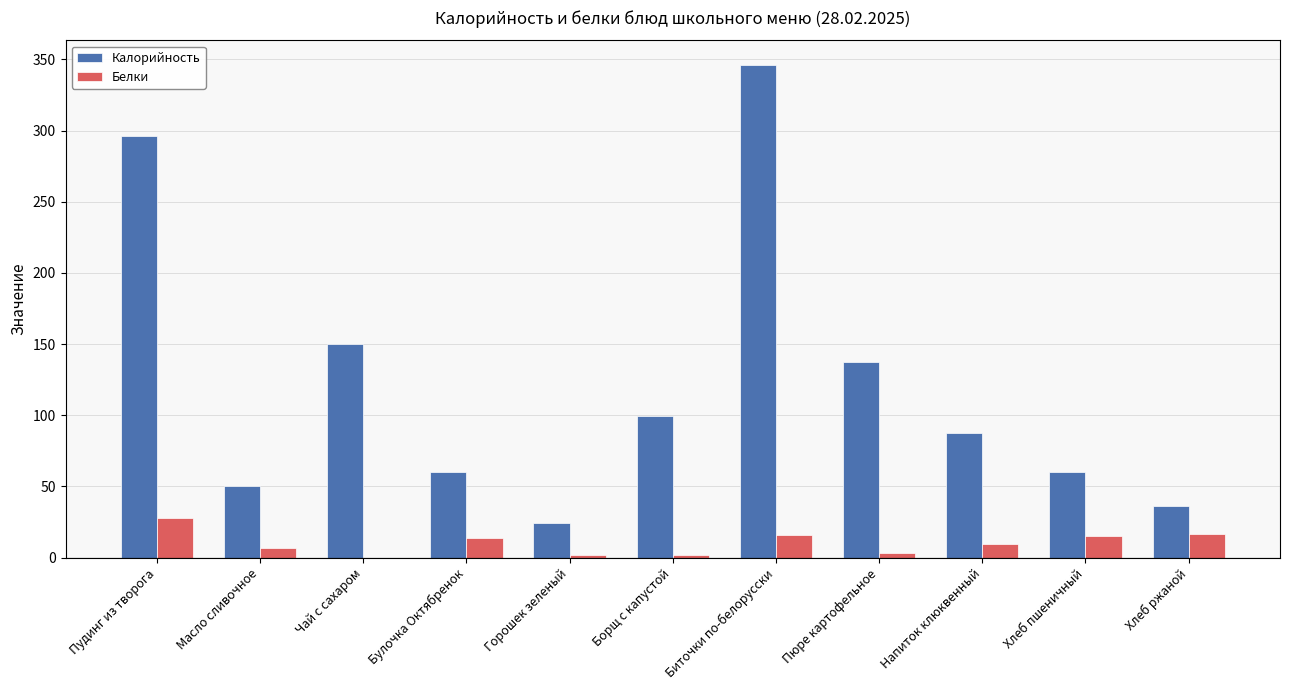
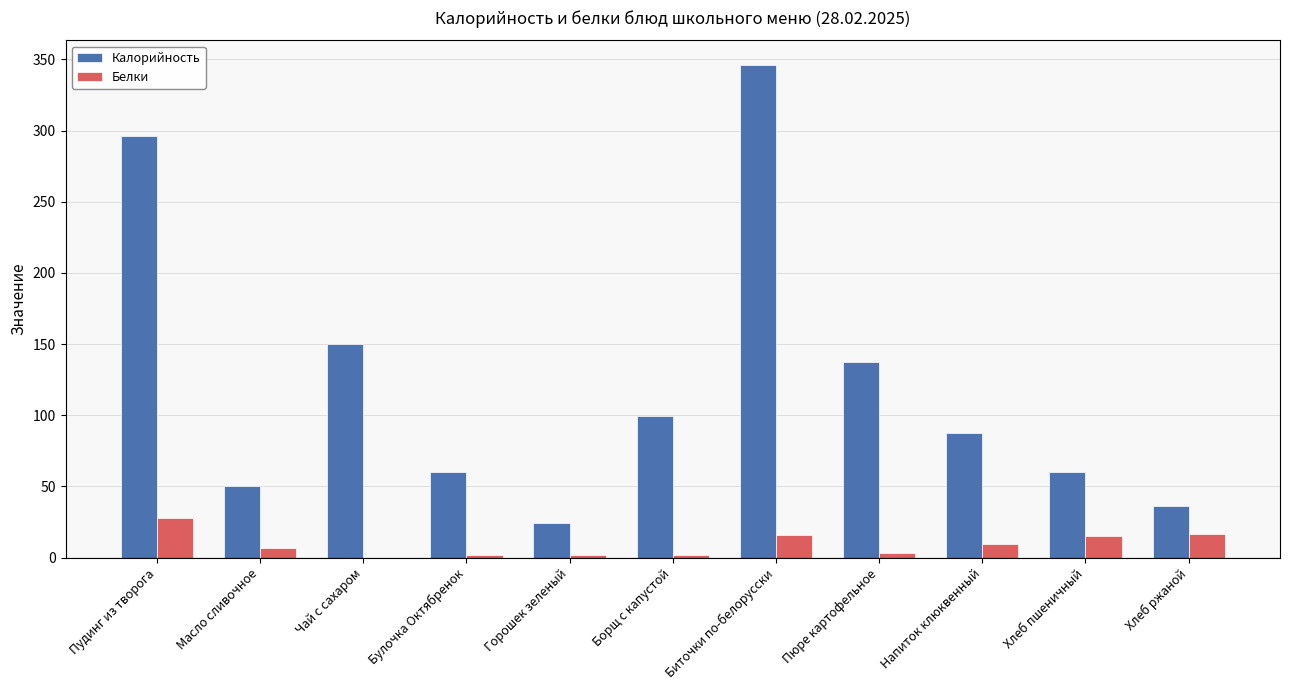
  {
    "Калорийность": {
      "Пудинг из творога": 296,
      "Масло сливочное": 50,
      "Чай с сахаром": 150,
      "Булочка Октябренок": 60,
      "Горошек зеленый": 24,
      "Борщ с капустой": 99,
      "Биточки по-белорусски": 346,
      "Пюре картофельное": 137,
      "Напиток клюквенный": 87,
      "Хлеб пшеничный": 60,
      "Хлеб ржаной": 36
    },
    "Белки": {
      "Пудинг из творога": 28,
      "Масло сливочное": 7,
-     "Булочка Октябренок": 14,
+     "Булочка Октябренок": 2,
      "Горошек зеленый": 2,
      "Биточки по-белорусски": 16,
      "Пюре картофельное": 3,
      "Напиток клюквенный": 9,
      "Хлеб пшеничный": 15,
      "Хлеб ржаной": 16
    }
  }
